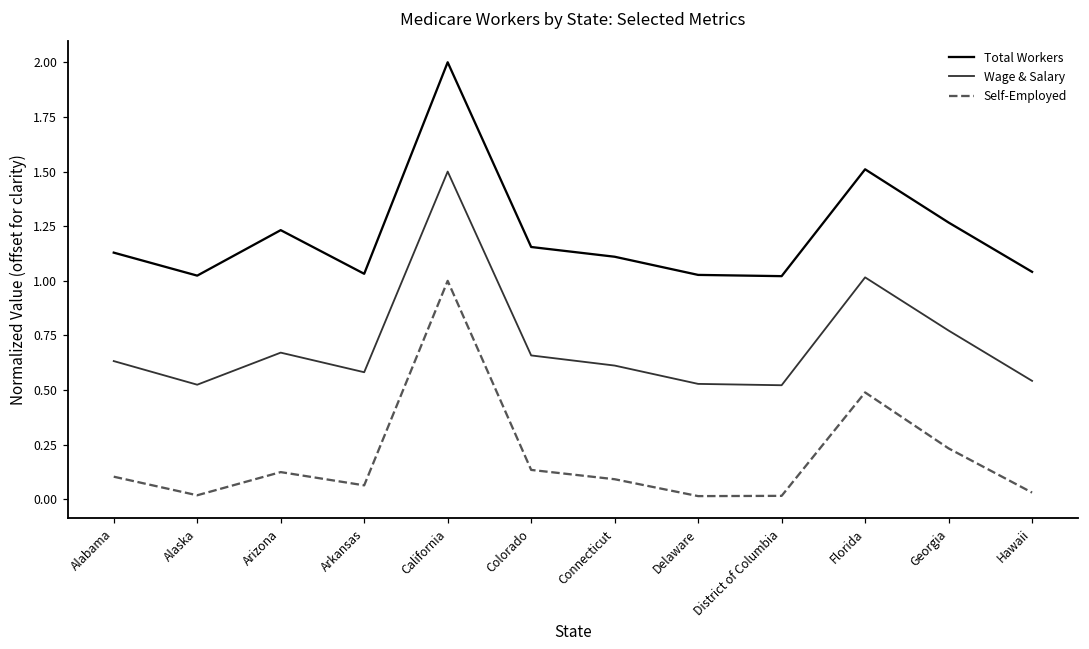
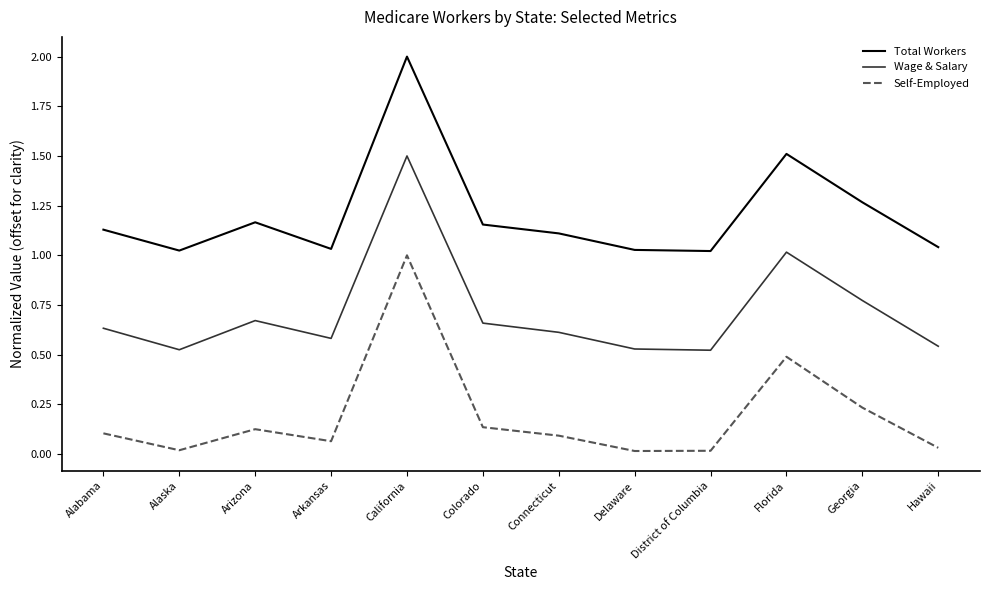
  {
    "Total Workers": {
      "Alabama": 1.13,
      "Alaska": 1.02,
-     "Arizona": 1.23,
+     "Arizona": 1.17,
      "Arkansas": 1.03,
      "California": 2.00,
      "Colorado": 1.15,
      "Connecticut": 1.11,
      "Delaware": 1.03,
      "District of Columbia": 1.02,
      "Florida": 1.51,
      "Georgia": 1.27,
      "Hawaii": 1.04
    }
  }
